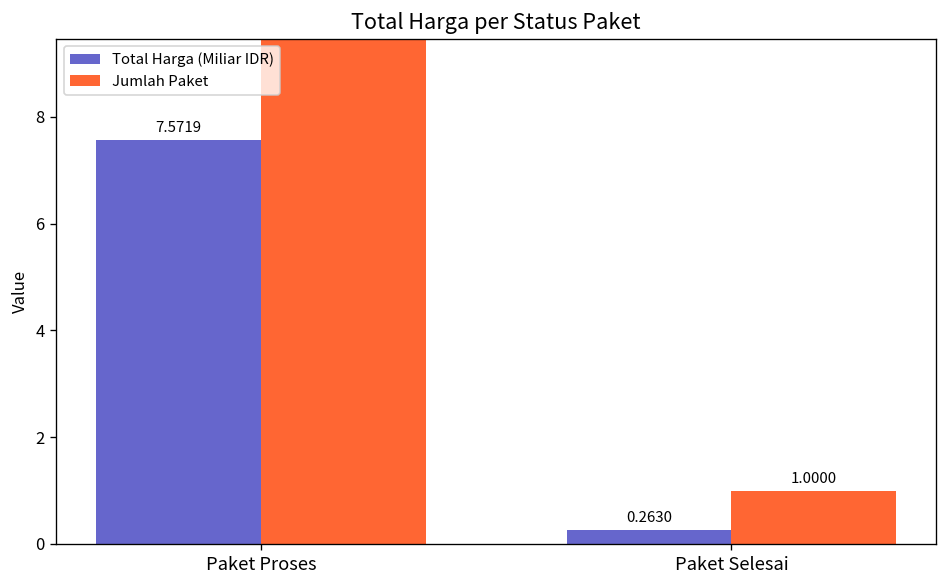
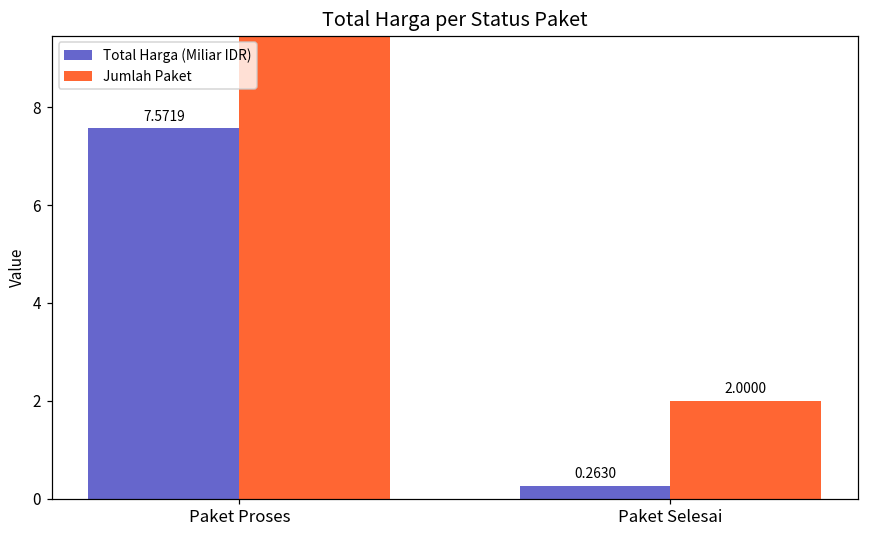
  {
    "Total Harga (Miliar IDR)": {
      "Paket Proses": 7.5719,
      "Paket Selesai": 0.2630
    },
    "Jumlah Paket": {
-     "Paket Selesai": 1.0000
+     "Paket Selesai": 2.0000
    }
  }
